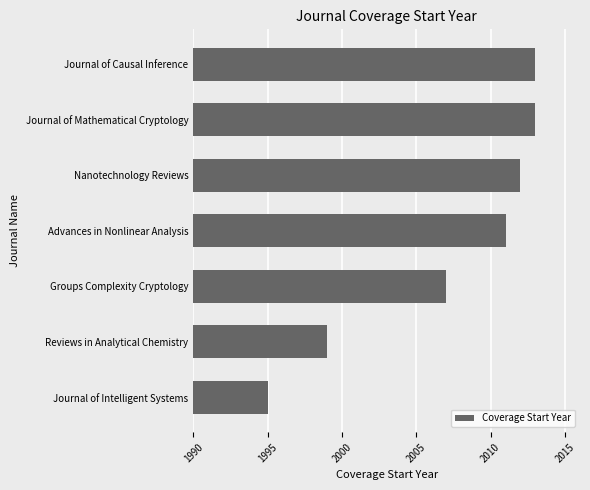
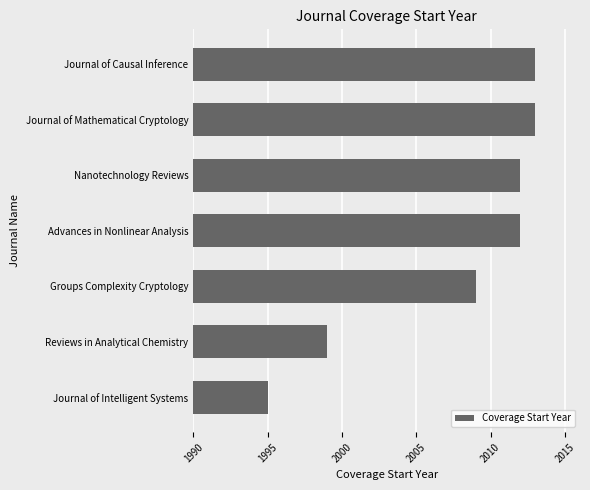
  {
    "Journal of Causal Inference": 2013,
    "Journal of Mathematical Cryptology": 2013,
    "Nanotechnology Reviews": 2012,
-   "Advances in Nonlinear Analysis": 2011,
-   "Groups Complexity Cryptology": 2007,
+   "Advances in Nonlinear Analysis": 2012,
+   "Groups Complexity Cryptology": 2009,
    "Reviews in Analytical Chemistry": 1999,
    "Journal of Intelligent Systems": 1995
  }
